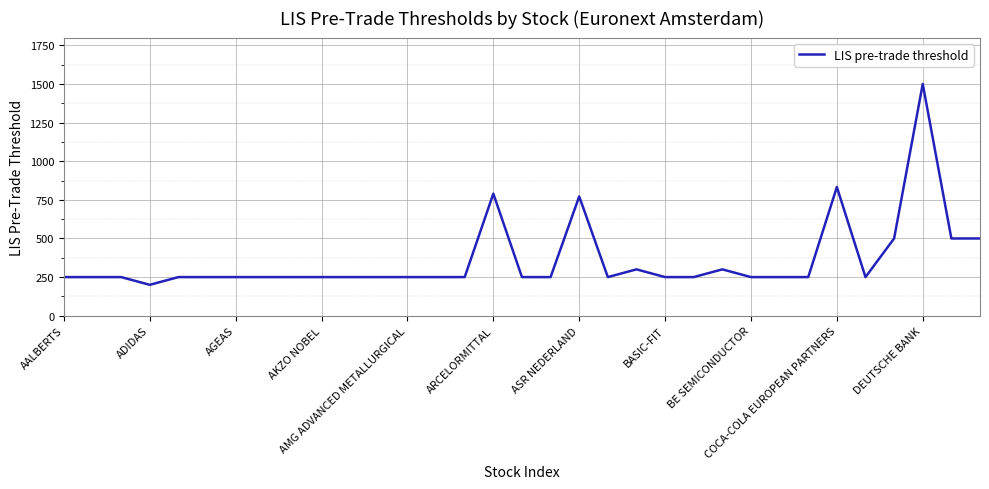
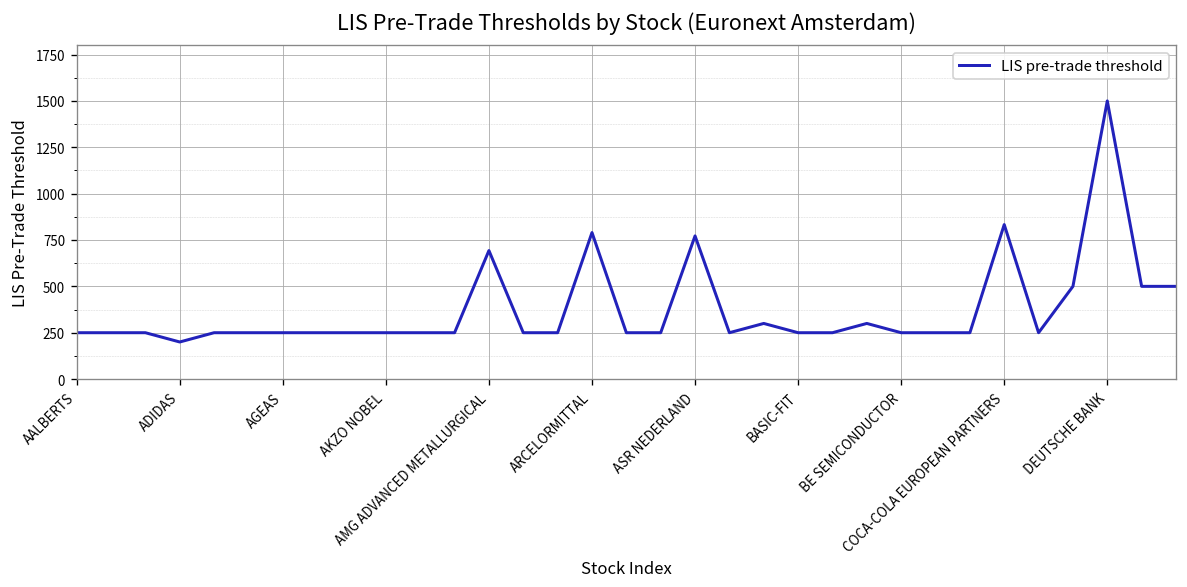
  {
    "AALBERTS": 250,
    "ADIDAS": 200,
    "AGEAS": 250,
    "AKZO NOBEL": 250,
-   "AMG ADVANCED METALLURGICAL": 250,
+   "AMG ADVANCED METALLURGICAL": 690,
    "ARCELORMITTAL": 790,
    "ASR NEDERLAND": 770,
    "BASIC-FIT": 250,
    "BE SEMICONDUCTOR": 250,
    "COCA-COLA EUROPEAN PARTNERS": 830,
    "DEUTSCHE BANK": 1500
  }
